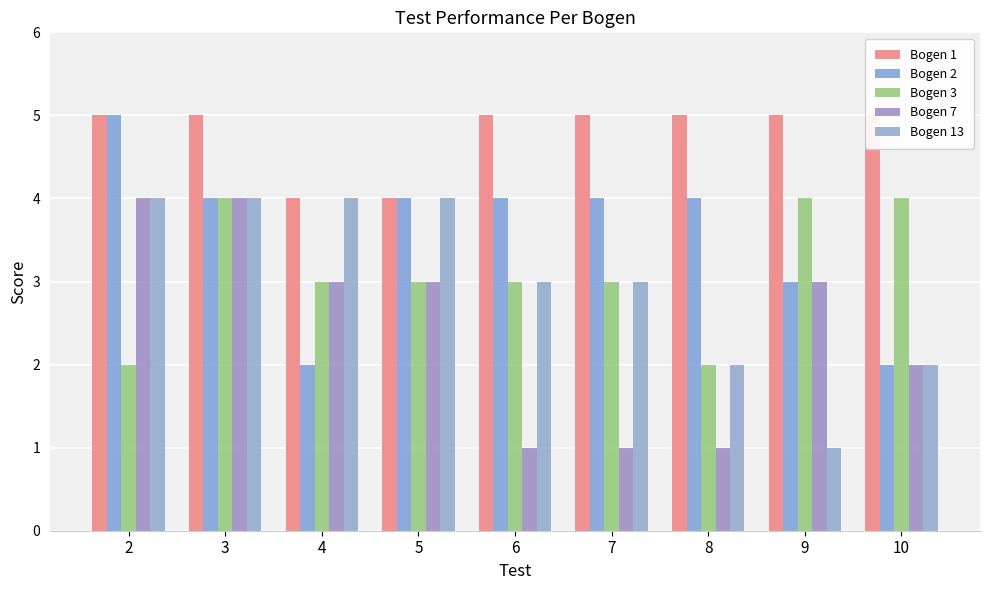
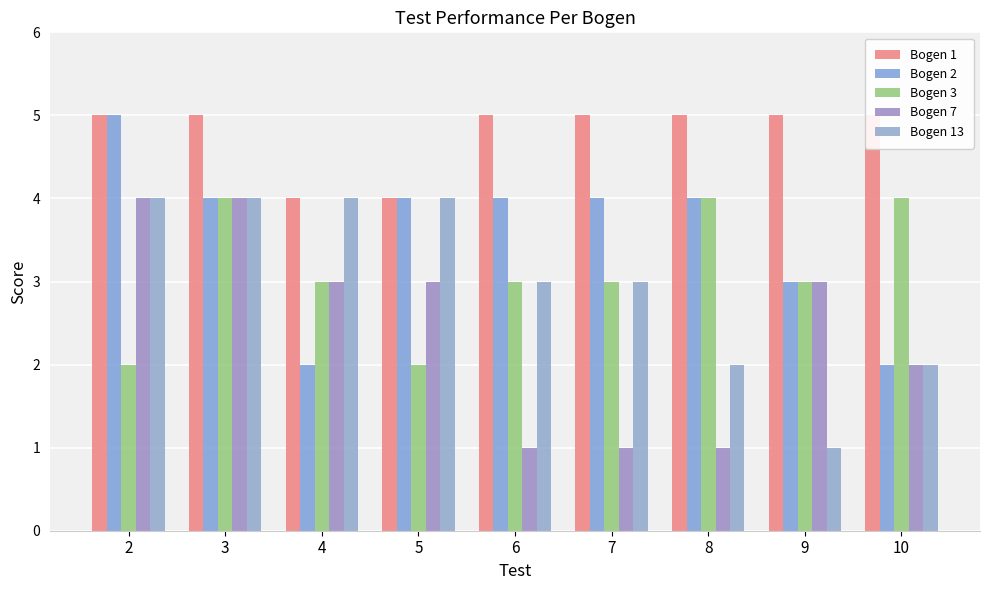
  {
    "Bogen 1": {
      "2": 5,
      "3": 5,
      "4": 4,
      "5": 4,
      "6": 5,
      "7": 5,
      "8": 5,
      "9": 5
    },
    "Bogen 3": {
      "2": 2,
      "3": 4,
      "4": 3,
-     "5": 3,
+     "5": 2,
      "6": 3,
      "7": 3,
-     "8": 2,
-     "9": 4,
+     "8": 4,
+     "9": 3,
      "10": 4
    }
  }
